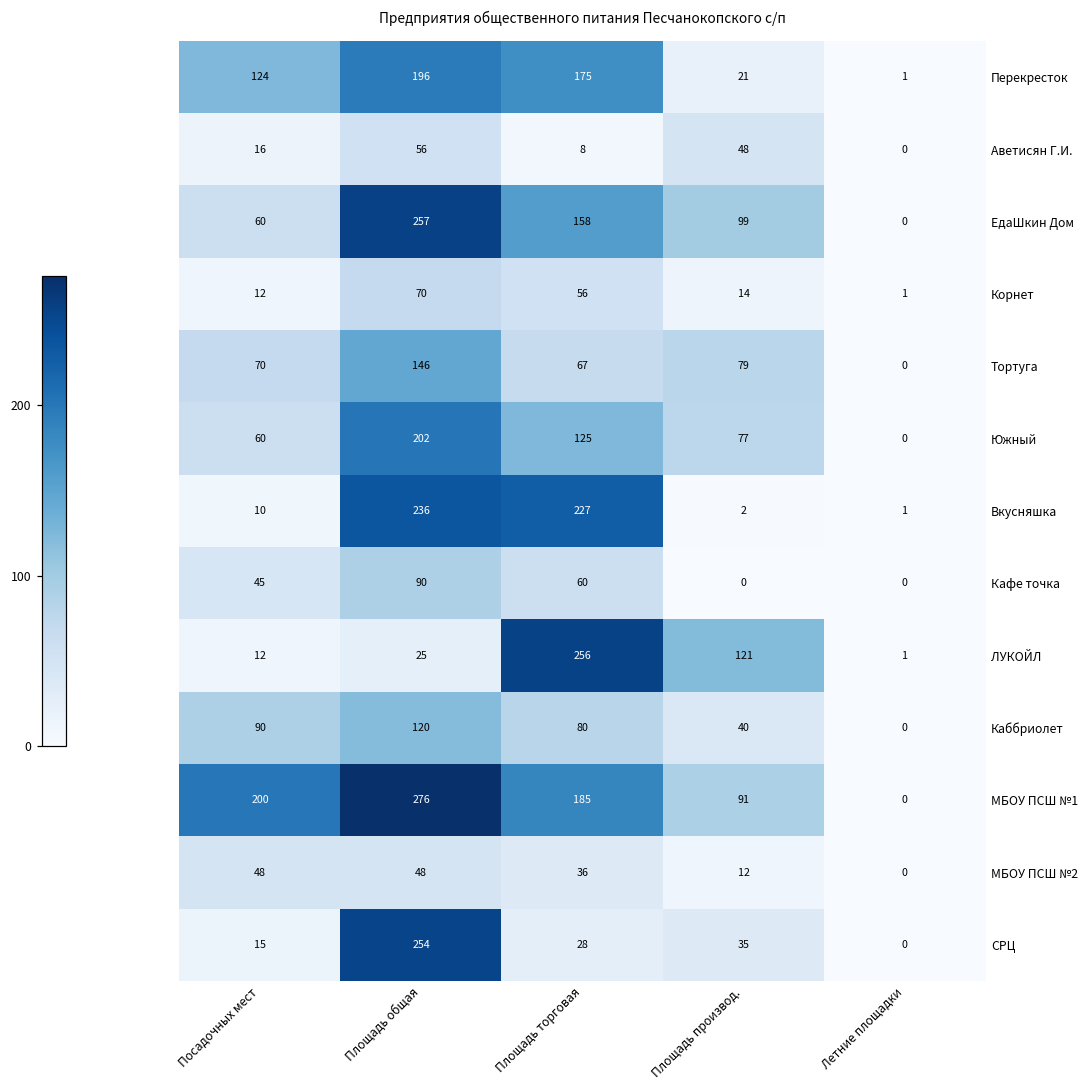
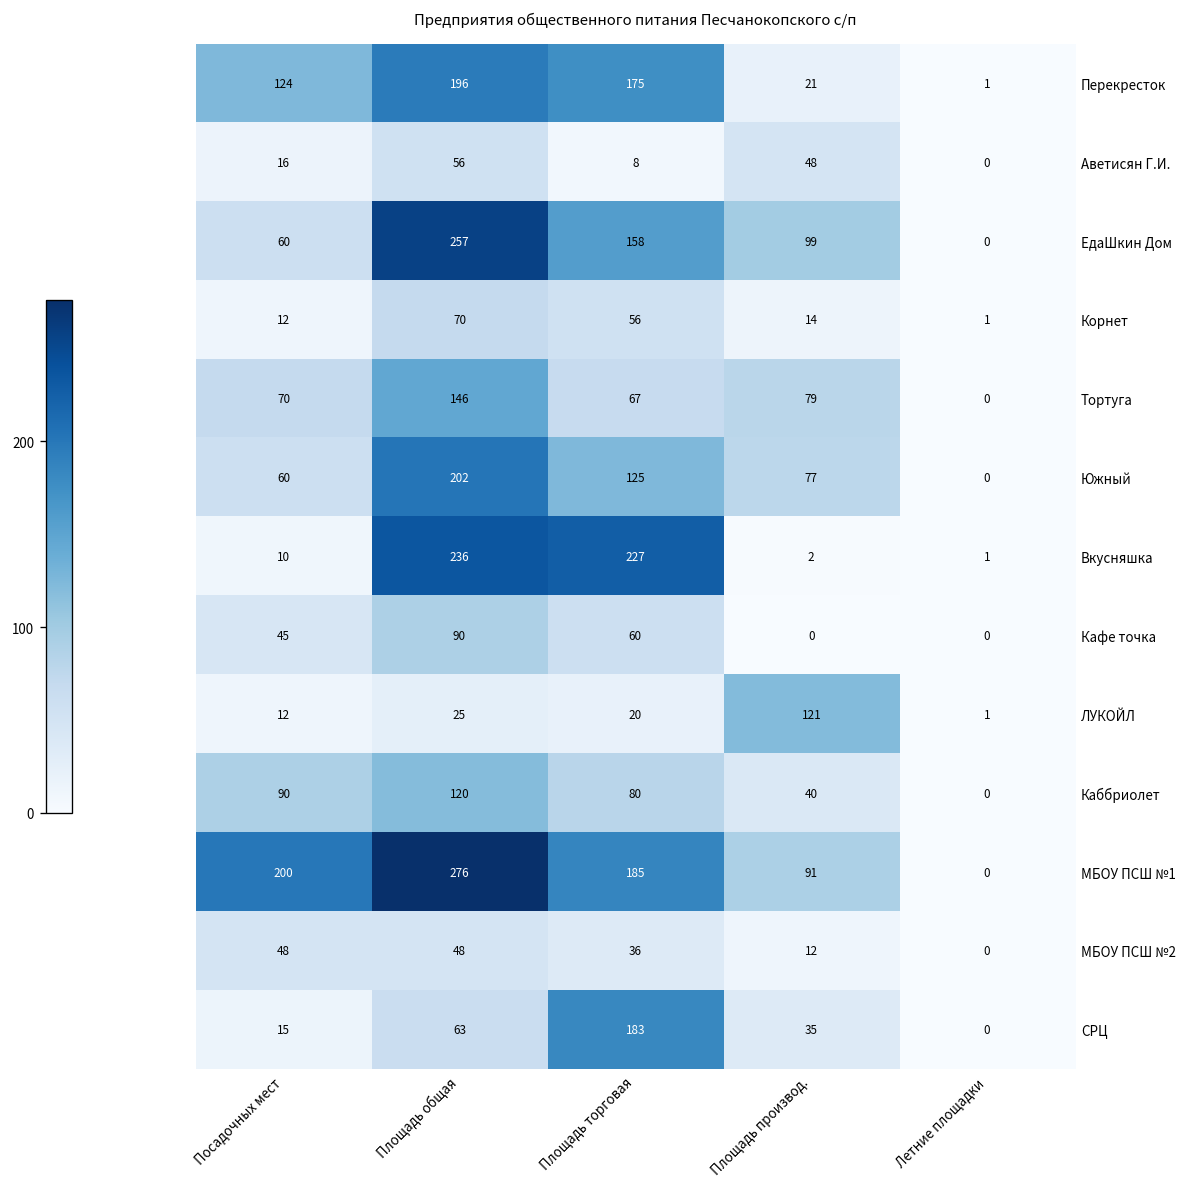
  {
    "Перекресток": {
      "Посадочных мест": 124,
      "Площадь общая": 196,
      "Площадь торговая": 175,
      "Площадь производ.": 21,
      "Летние площадки": 1
    },
    "Аветисян Г.И.": {
      "Посадочных мест": 16,
      "Площадь общая": 56,
      "Площадь торговая": 8,
      "Площадь производ.": 48,
      "Летние площадки": 0
    },
    "ЕдаШкин Дом": {
      "Посадочных мест": 60,
      "Площадь общая": 257,
      "Площадь торговая": 158,
      "Площадь производ.": 99,
      "Летние площадки": 0
    },
    "Корнет": {
      "Посадочных мест": 12,
      "Площадь общая": 70,
      "Площадь торговая": 56,
      "Площадь производ.": 14,
      "Летние площадки": 1
    },
    "Тортуга": {
      "Посадочных мест": 70,
      "Площадь общая": 146,
      "Площадь торговая": 67,
      "Площадь производ.": 79,
      "Летние площадки": 0
    },
    "Южный": {
      "Посадочных мест": 60,
      "Площадь общая": 202,
      "Площадь торговая": 125,
      "Площадь производ.": 77,
      "Летние площадки": 0
    },
    "Вкусняшка": {
      "Посадочных мест": 10,
      "Площадь общая": 236,
      "Площадь торговая": 227,
      "Площадь производ.": 2,
      "Летние площадки": 1
    },
    "Кафе точка": {
      "Посадочных мест": 45,
      "Площадь общая": 90,
      "Площадь торговая": 60,
      "Площадь производ.": 0,
      "Летние площадки": 0
    },
    "ЛУКОЙЛ": {
      "Посадочных мест": 12,
      "Площадь общая": 25,
-     "Площадь торговая": 256,
+     "Площадь торговая": 20,
      "Площадь производ.": 121,
      "Летние площадки": 1
    },
    "Каббриолет": {
      "Посадочных мест": 90,
      "Площадь общая": 120,
      "Площадь торговая": 80,
      "Площадь производ.": 40,
      "Летние площадки": 0
    },
    "МБОУ ПСШ №1": {
      "Посадочных мест": 200,
      "Площадь общая": 276,
      "Площадь торговая": 185,
      "Площадь производ.": 91,
      "Летние площадки": 0
    },
    "МБОУ ПСШ №2": {
      "Посадочных мест": 48,
      "Площадь общая": 48,
      "Площадь торговая": 36,
      "Площадь производ.": 12,
      "Летние площадки": 0
    },
    "СРЦ": {
      "Посадочных мест": 15,
-     "Площадь общая": 254,
-     "Площадь торговая": 28,
+     "Площадь общая": 63,
+     "Площадь торговая": 183,
      "Площадь производ.": 35,
      "Летние площадки": 0
    }
  }
